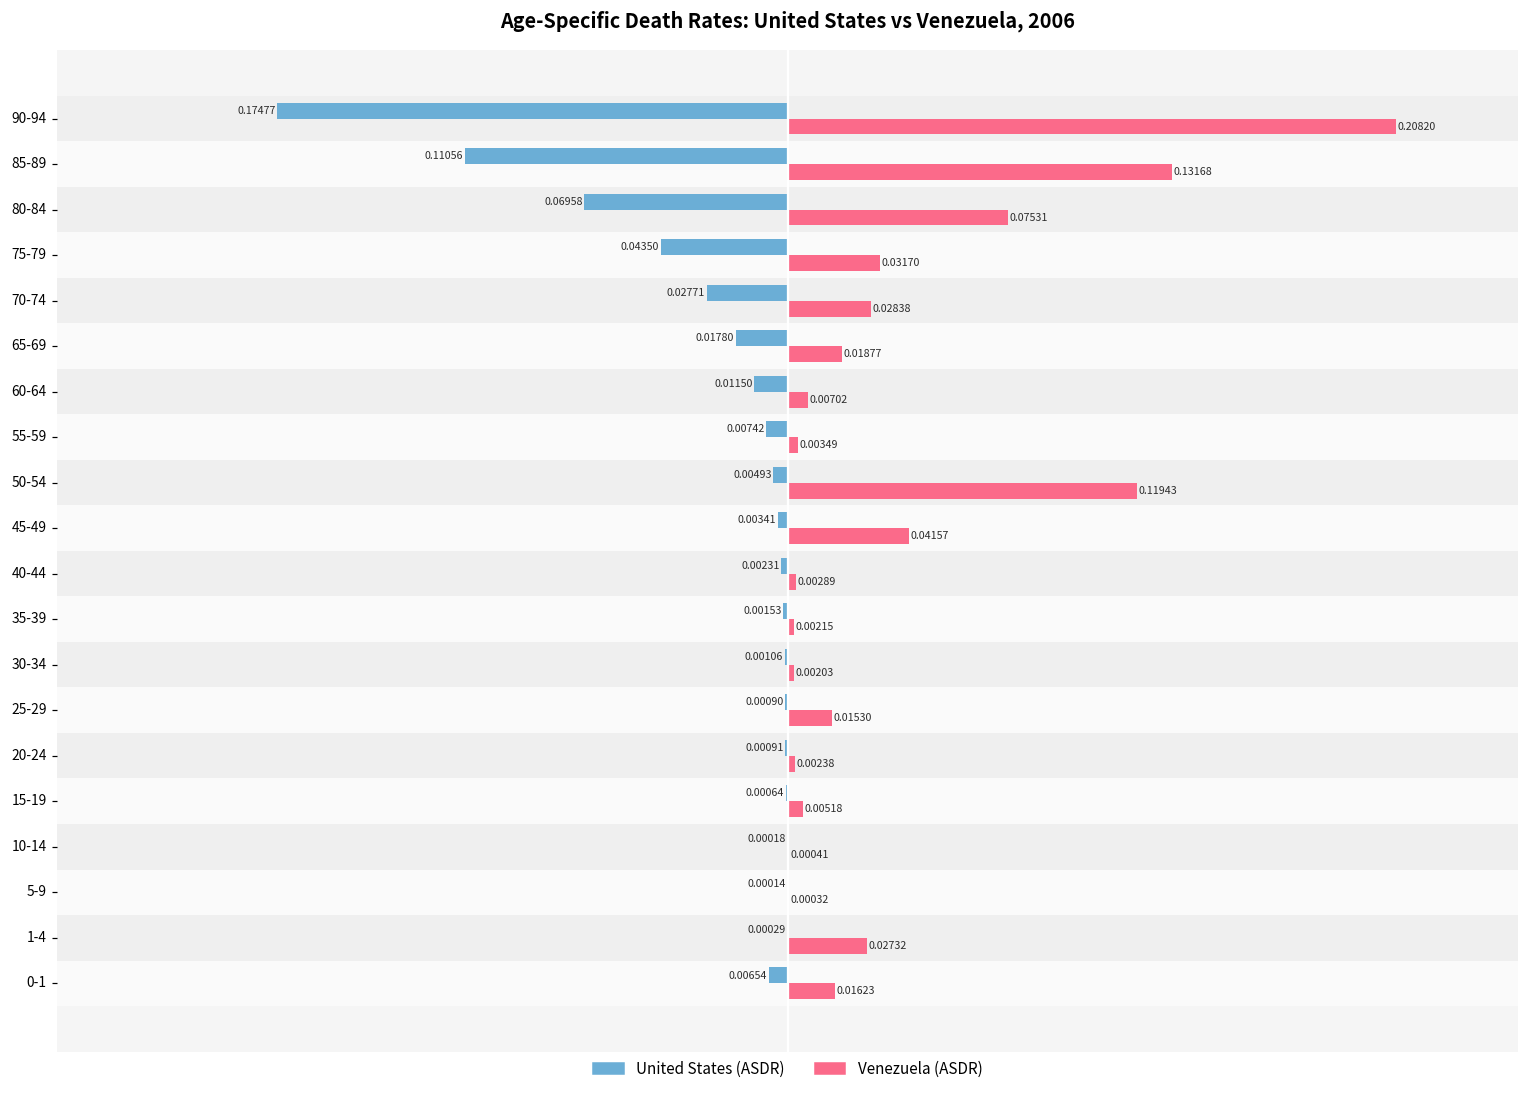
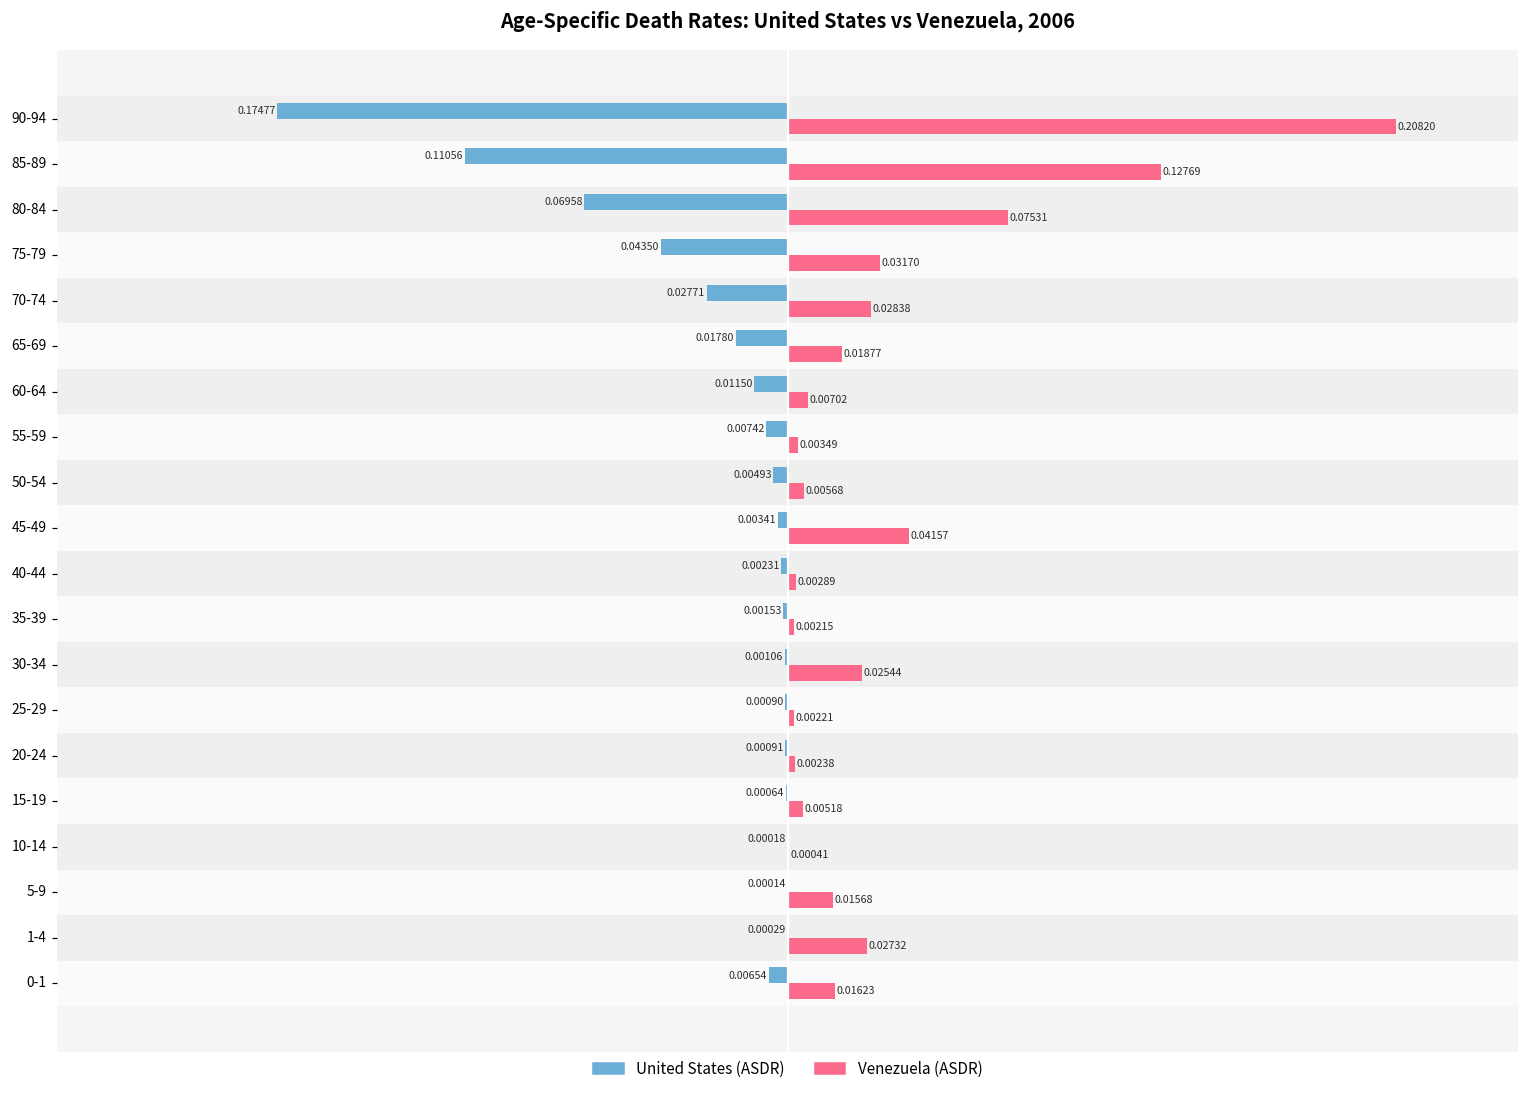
  {
    "Venezuela (ASDR)": {
      "90-94": 0.20820,
-     "85-89": 0.13168,
+     "85-89": 0.12769,
      "80-84": 0.07531,
      "75-79": 0.03170,
      "70-74": 0.02838,
      "65-69": 0.01877,
      "60-64": 0.00702,
      "55-59": 0.00349,
-     "50-54": 0.11943,
+     "50-54": 0.00568,
      "45-49": 0.04157,
      "40-44": 0.00289,
      "35-39": 0.00215,
-     "30-34": 0.00203,
-     "25-29": 0.01530,
+     "30-34": 0.02544,
+     "25-29": 0.00221,
      "20-24": 0.00238,
      "15-19": 0.00518,
      "10-14": 0.00041,
-     "5-9": 0.00032,
+     "5-9": 0.01568,
      "1-4": 0.02732,
      "0-1": 0.01623
    }
  }
